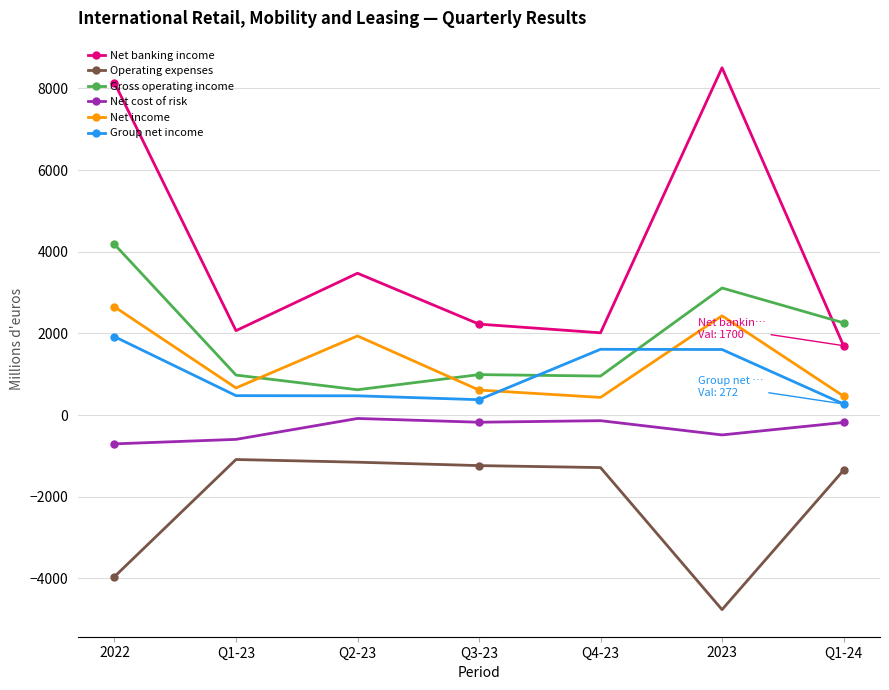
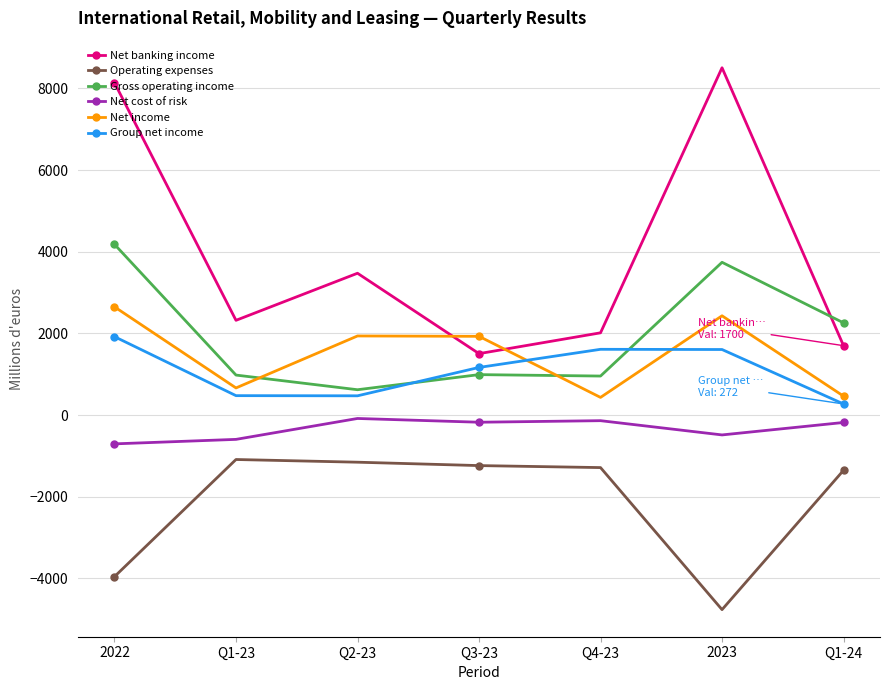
  {
    "Net banking income": {
      "2022": 8100,
-     "Q1-23": 2100,
+     "Q1-23": 2300,
      "Q2-23": 3500,
-     "Q3-23": 2200,
+     "Q3-23": 1500,
      "Q4-23": 2000,
      "2023": 8500
    },
    "Operating expenses": {
      "2022": -4000,
      "Q1-23": -1100,
      "Q2-23": -1200,
      "Q3-23": -1200,
      "Q4-23": -1300,
      "2023": -4800,
      "Q1-24": -1400
    },
    "Gross operating income": {
      "2022": 4200,
      "Q1-23": 1000,
      "Q2-23": 600,
      "Q3-23": 1000,
      "Q4-23": 1000,
-     "2023": 3100,
+     "2023": 3700,
      "Q1-24": 2300
    },
    "Net cost of risk": {
      "2022": -700,
      "Q1-23": -600,
      "Q2-23": -100,
      "Q3-23": -200,
      "Q4-23": -100,
      "2023": -500,
      "Q1-24": -200
    },
    "Net income": {
      "2022": 2700,
      "Q1-23": 700,
      "Q2-23": 1900,
-     "Q3-23": 600,
+     "Q3-23": 1900,
      "Q4-23": 400
    },
    "Group net income": {
      "2022": 1900,
      "Q1-23": 500,
      "Q2-23": 500,
-     "Q3-23": 400,
+     "Q3-23": 1200,
      "Q4-23": 1600,
      "2023": 1600
    }
  }
